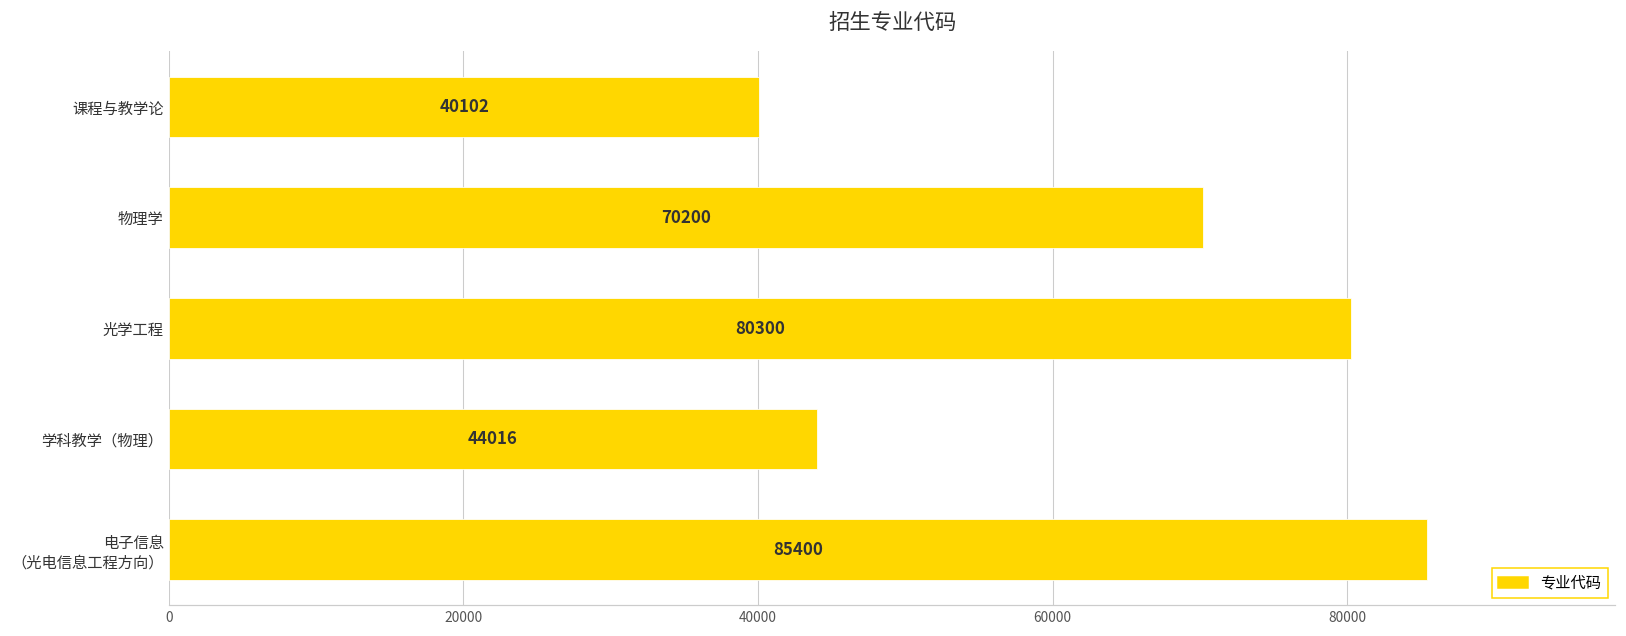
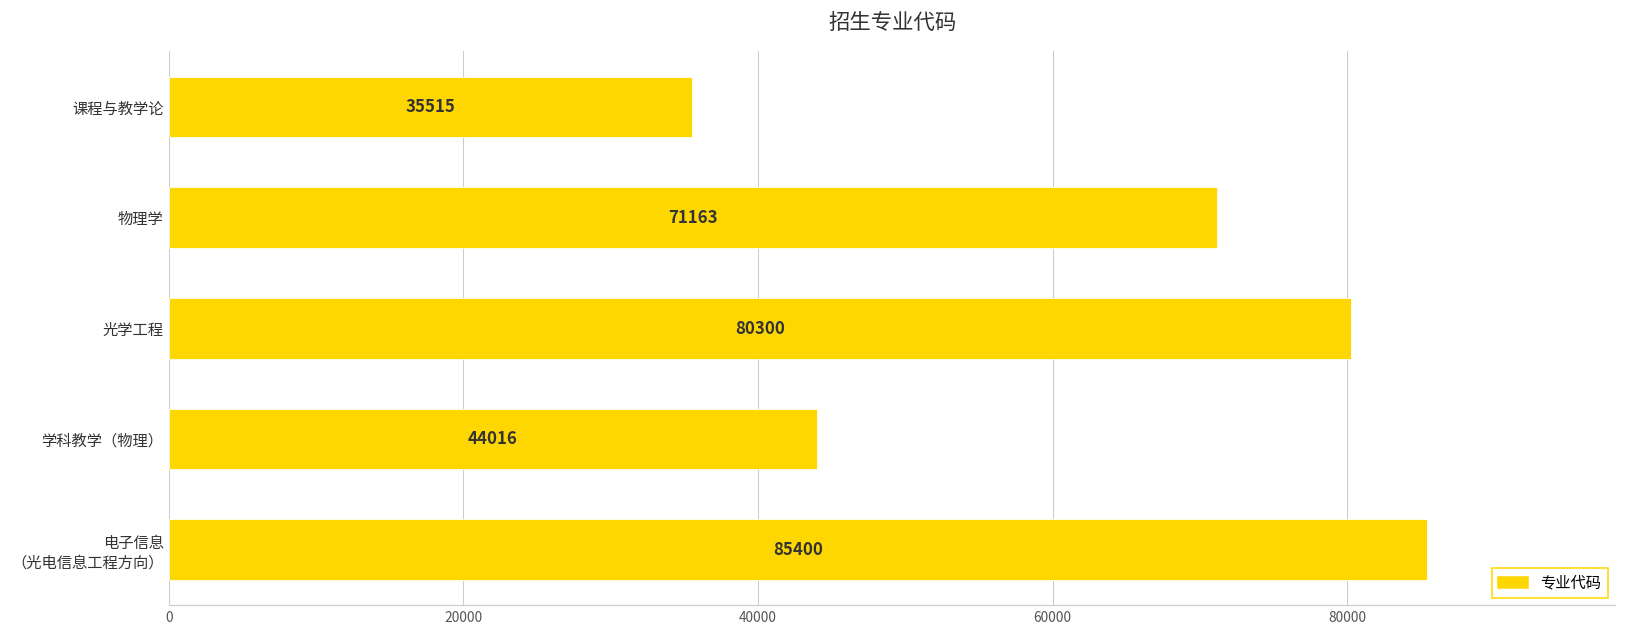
  {
-   "课程与教学论": 40102,
-   "物理学": 70200,
+   "课程与教学论": 35515,
+   "物理学": 71163,
    "光学工程": 80300,
    "学科教学（物理）": 44016,
    "电子信息 （光电信息工程方向）": 85400
  }
